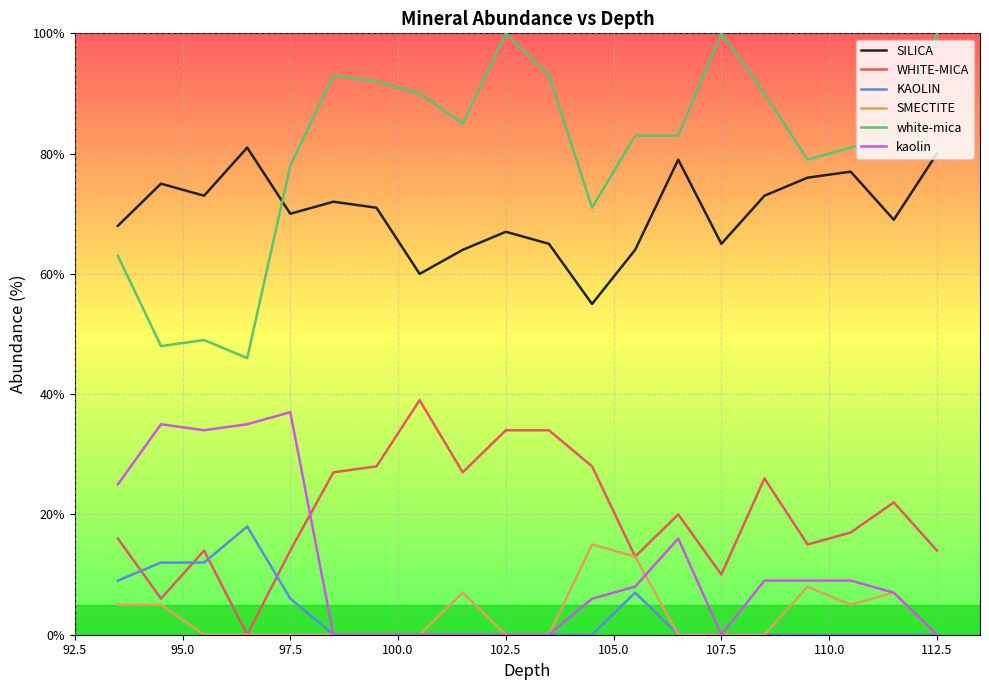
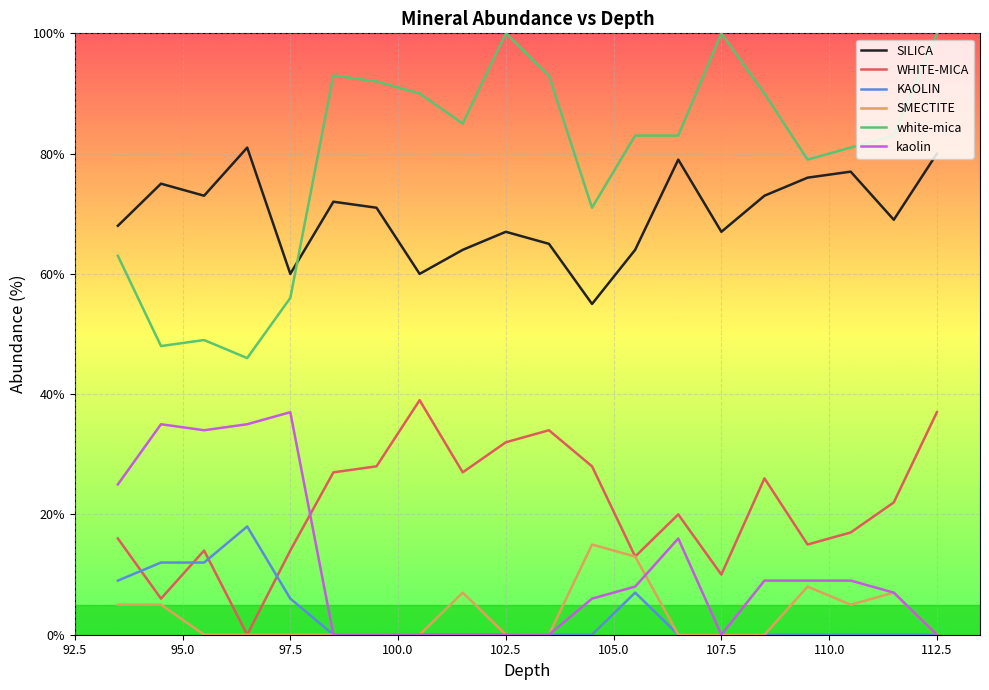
  {
    "SILICA": {
-     "97.5": "70%",
+     "97.5": "60%",
      "102.5": "67%",
-     "107.5": "65%"
+     "107.5": "67%"
    },
    "WHITE-MICA": {
      "97.5": "14%",
-     "102.5": "34%",
+     "102.5": "32%",
      "107.5": "10%",
-     "112.5": "14%"
+     "112.5": "37%"
    },
    "KAOLIN": {
      "97.5": "6%"
    },
    "white-mica": {
-     "97.5": "78%",
+     "97.5": "56%",
      "102.5": "100%",
      "107.5": "100%",
      "112.5": "100%"
    },
    "kaolin": {
      "97.5": "37%"
    }
  }
